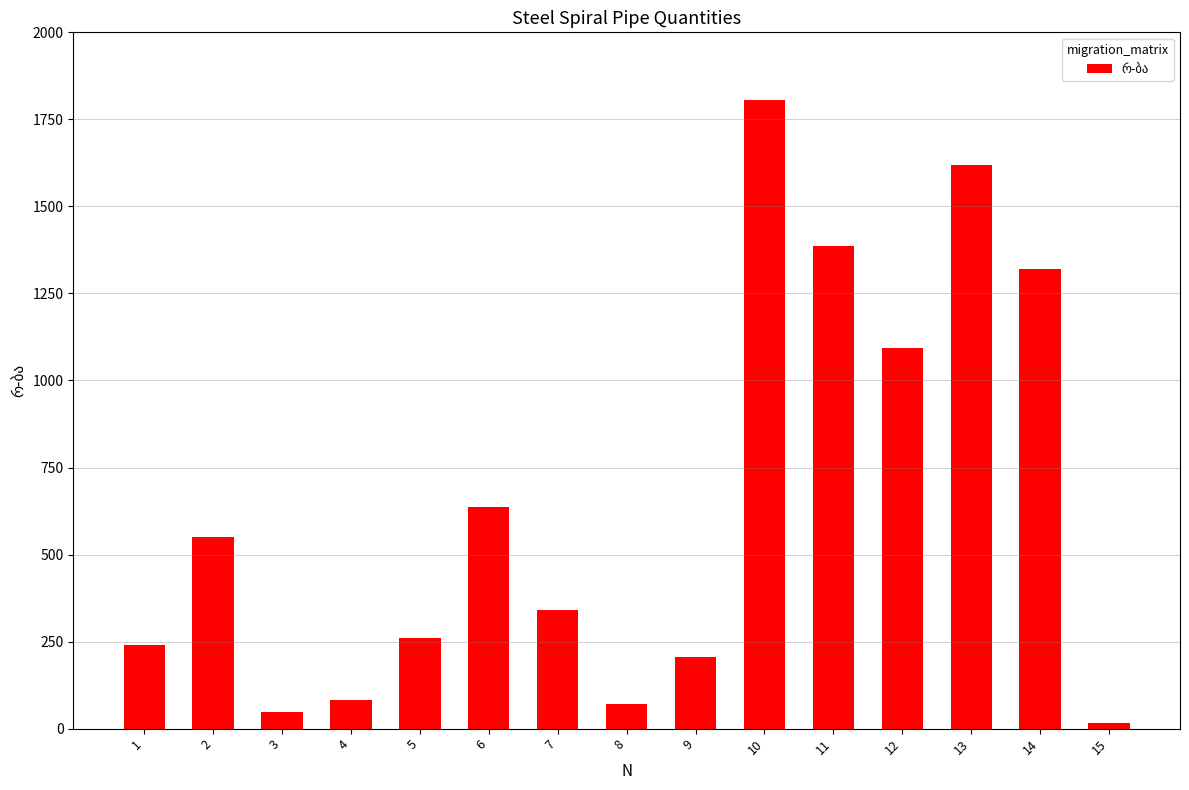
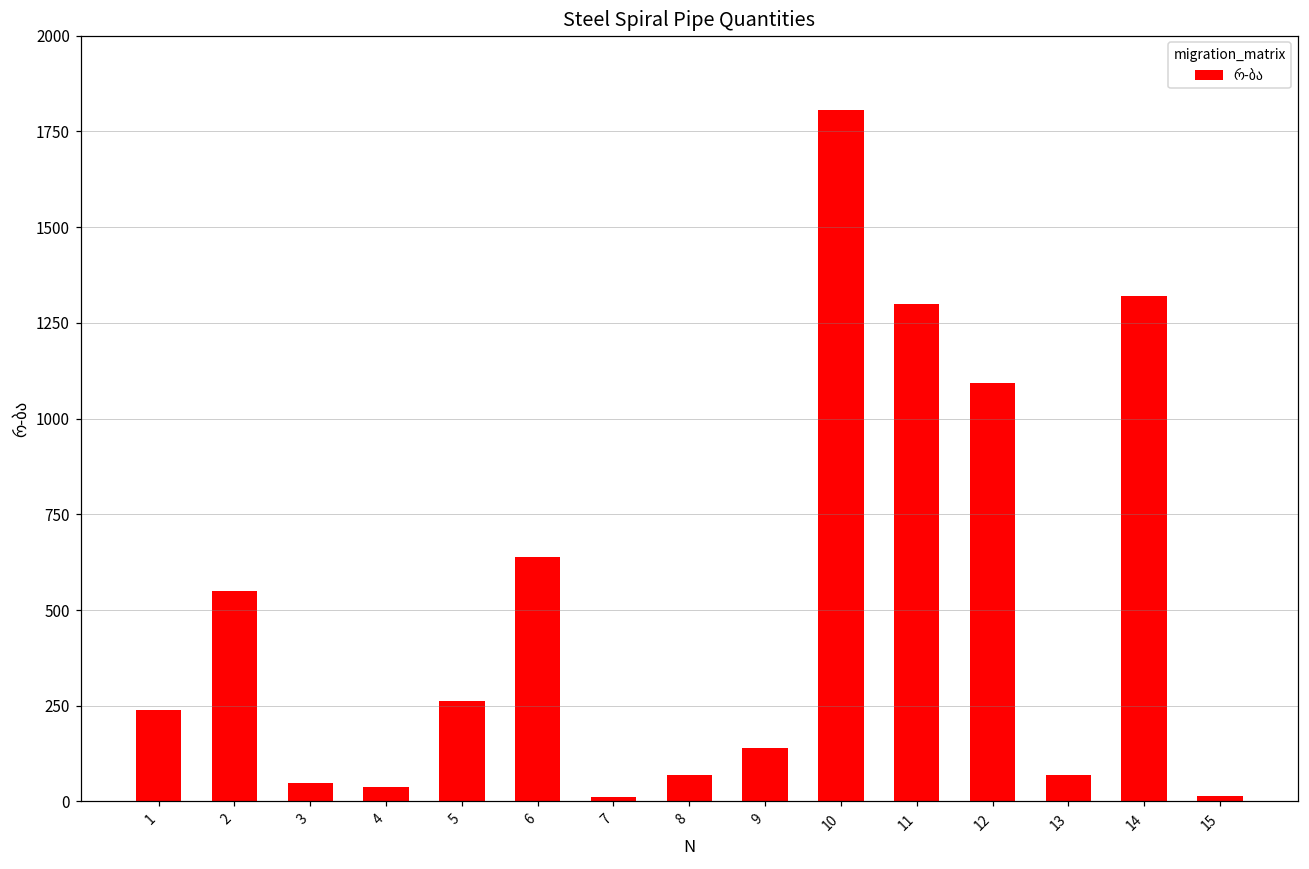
  {
    "1": 240,
    "2": 550,
    "3": 50,
-   "4": 80,
+   "4": 40,
    "5": 260,
    "6": 640,
-   "7": 340,
+   "7": 10,
    "8": 70,
-   "9": 210,
+   "9": 140,
    "10": 1810,
-   "11": 1390,
+   "11": 1300,
    "12": 1090,
-   "13": 1620,
+   "13": 70,
    "14": 1320,
    "15": 10
  }
